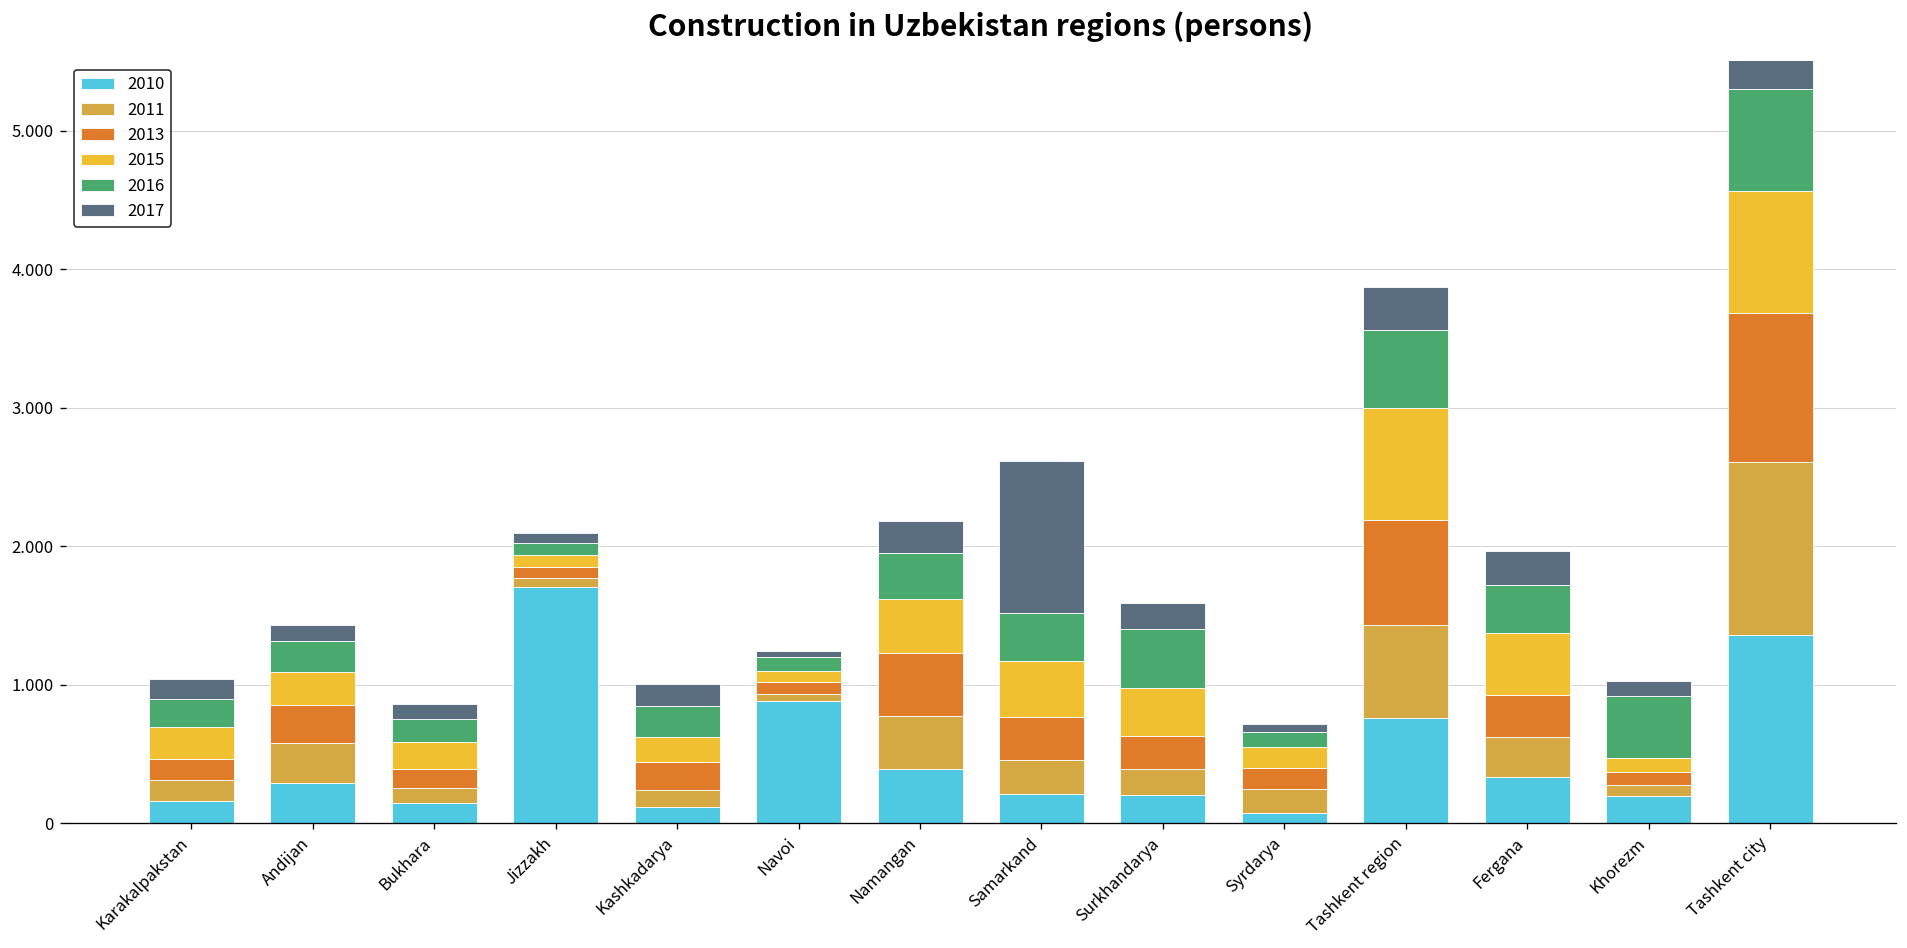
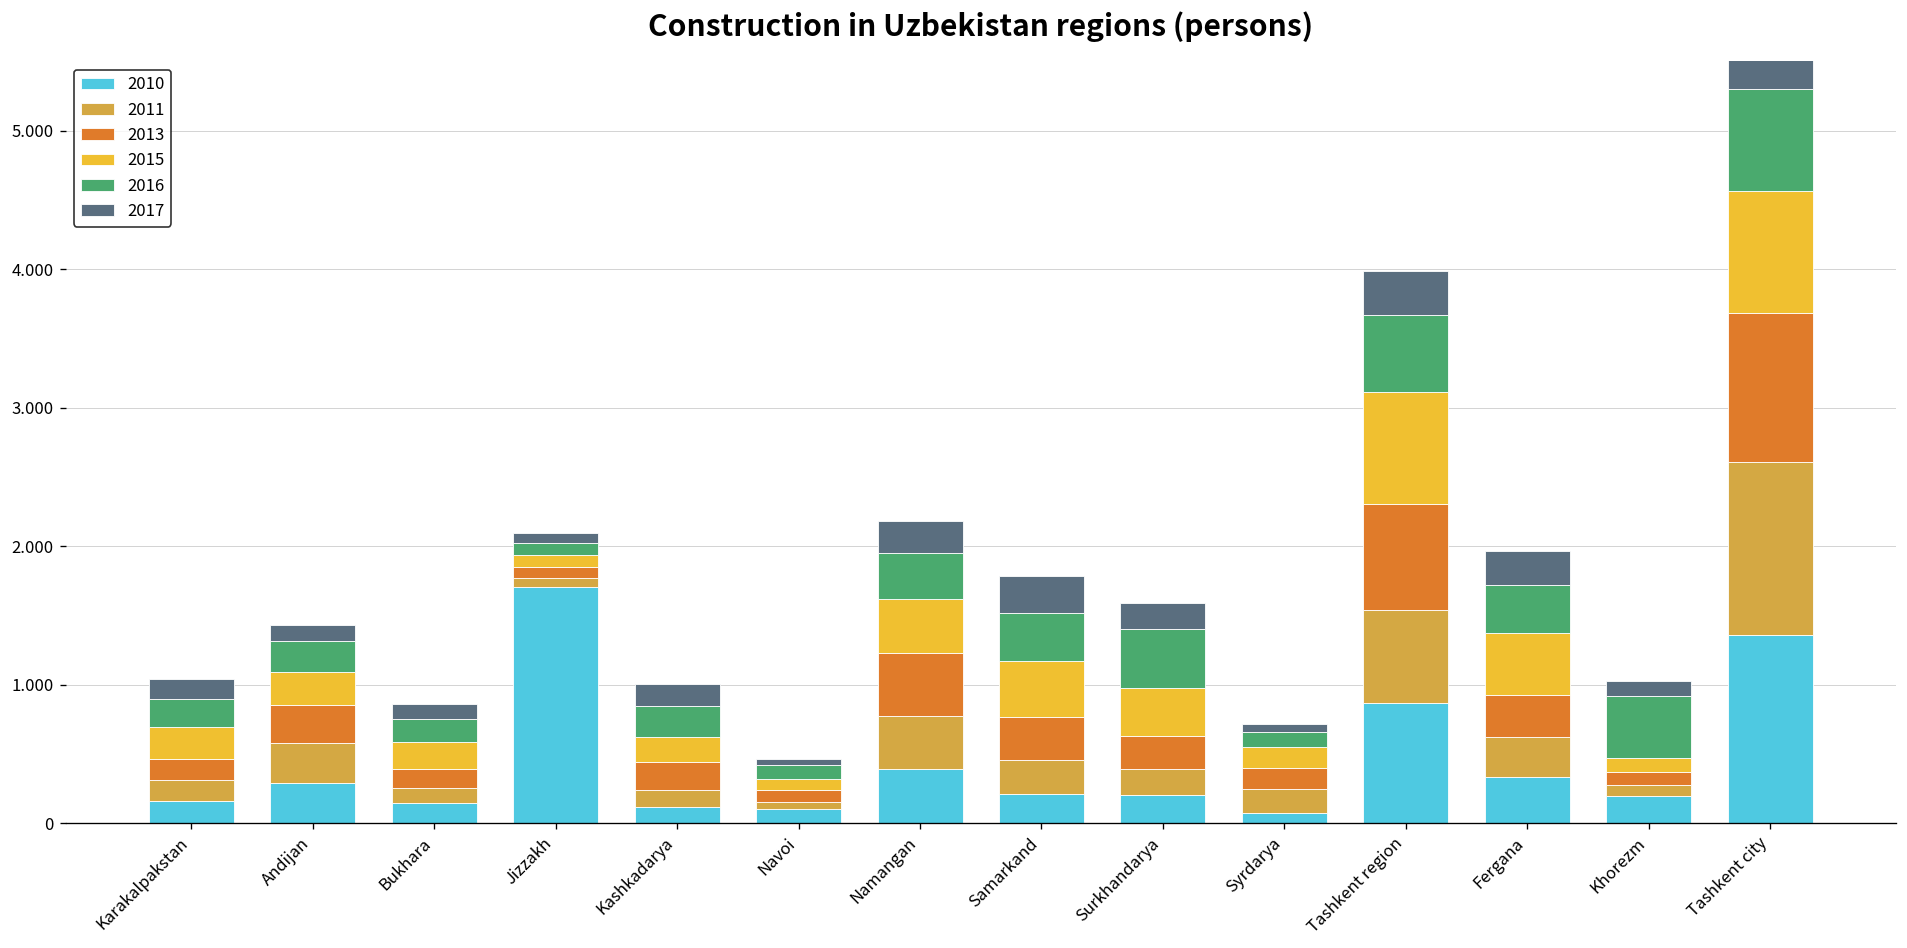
  {
    "2010": {
      "Karakalpakstan": 0.16,
      "Andijan": 0.29,
      "Bukhara": 0.15,
      "Jizzakh": 1.71,
      "Kashkadarya": 0.12,
-     "Navoi": 0.88,
+     "Navoi": 0.10,
      "Namangan": 0.39,
      "Samarkand": 0.21,
      "Surkhandarya": 0.21,
      "Syrdarya": 0.07,
-     "Tashkent region": 0.76,
+     "Tashkent region": 0.87,
      "Fergana": 0.34,
      "Khorezm": 0.20,
      "Tashkent city": 1.36
    },
    "2016": {
      "Karakalpakstan": 0.20,
      "Andijan": 0.22,
      "Bukhara": 0.17,
      "Jizzakh": 0.09,
      "Kashkadarya": 0.22,
      "Navoi": 0.10,
      "Namangan": 0.34,
      "Samarkand": 0.35,
      "Surkhandarya": 0.43,
      "Syrdarya": 0.11,
      "Tashkent region": 0.56,
      "Fergana": 0.34,
      "Khorezm": 0.45,
      "Tashkent city": 0.74
    },
    "2017": {
      "Karakalpakstan": 0.15,
      "Andijan": 0.12,
      "Bukhara": 0.11,
      "Jizzakh": 0.07,
      "Kashkadarya": 0.16,
      "Navoi": 0.05,
      "Namangan": 0.23,
-     "Samarkand": 1.10,
+     "Samarkand": 0.27,
      "Surkhandarya": 0.19,
      "Syrdarya": 0.06,
      "Tashkent region": 0.31,
      "Fergana": 0.25,
      "Khorezm": 0.11
    }
  }
